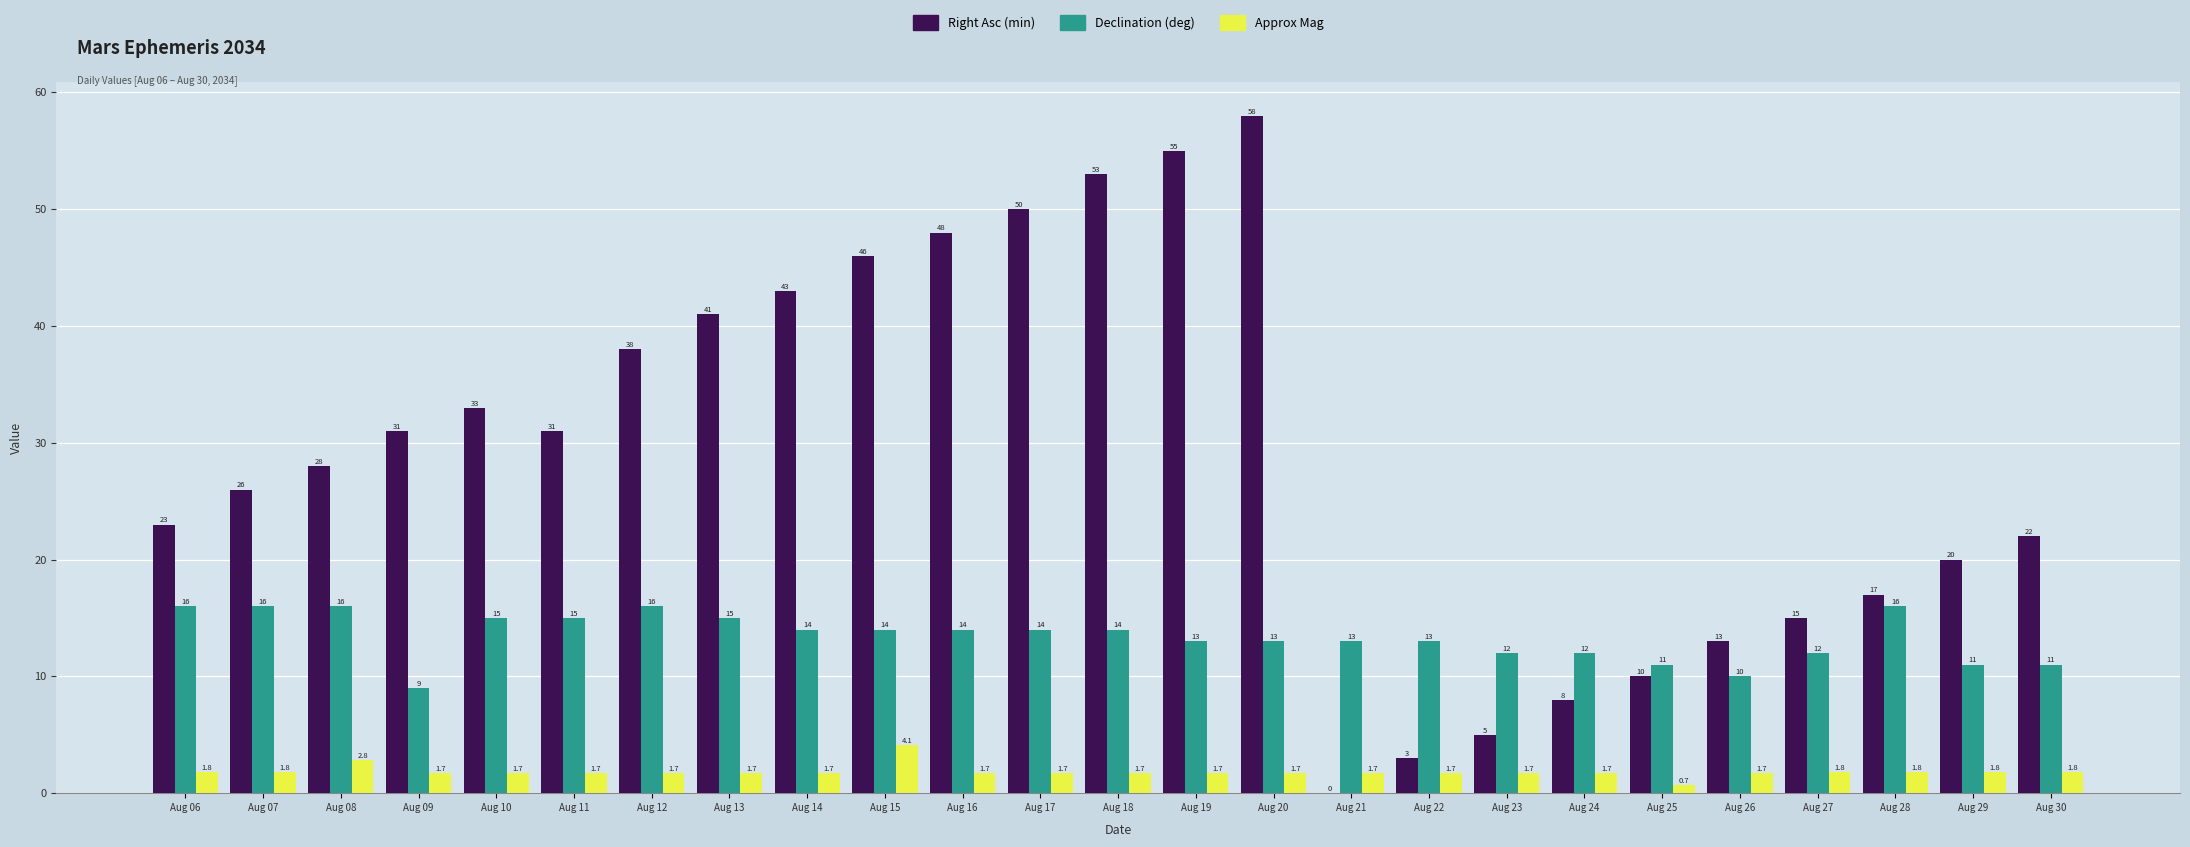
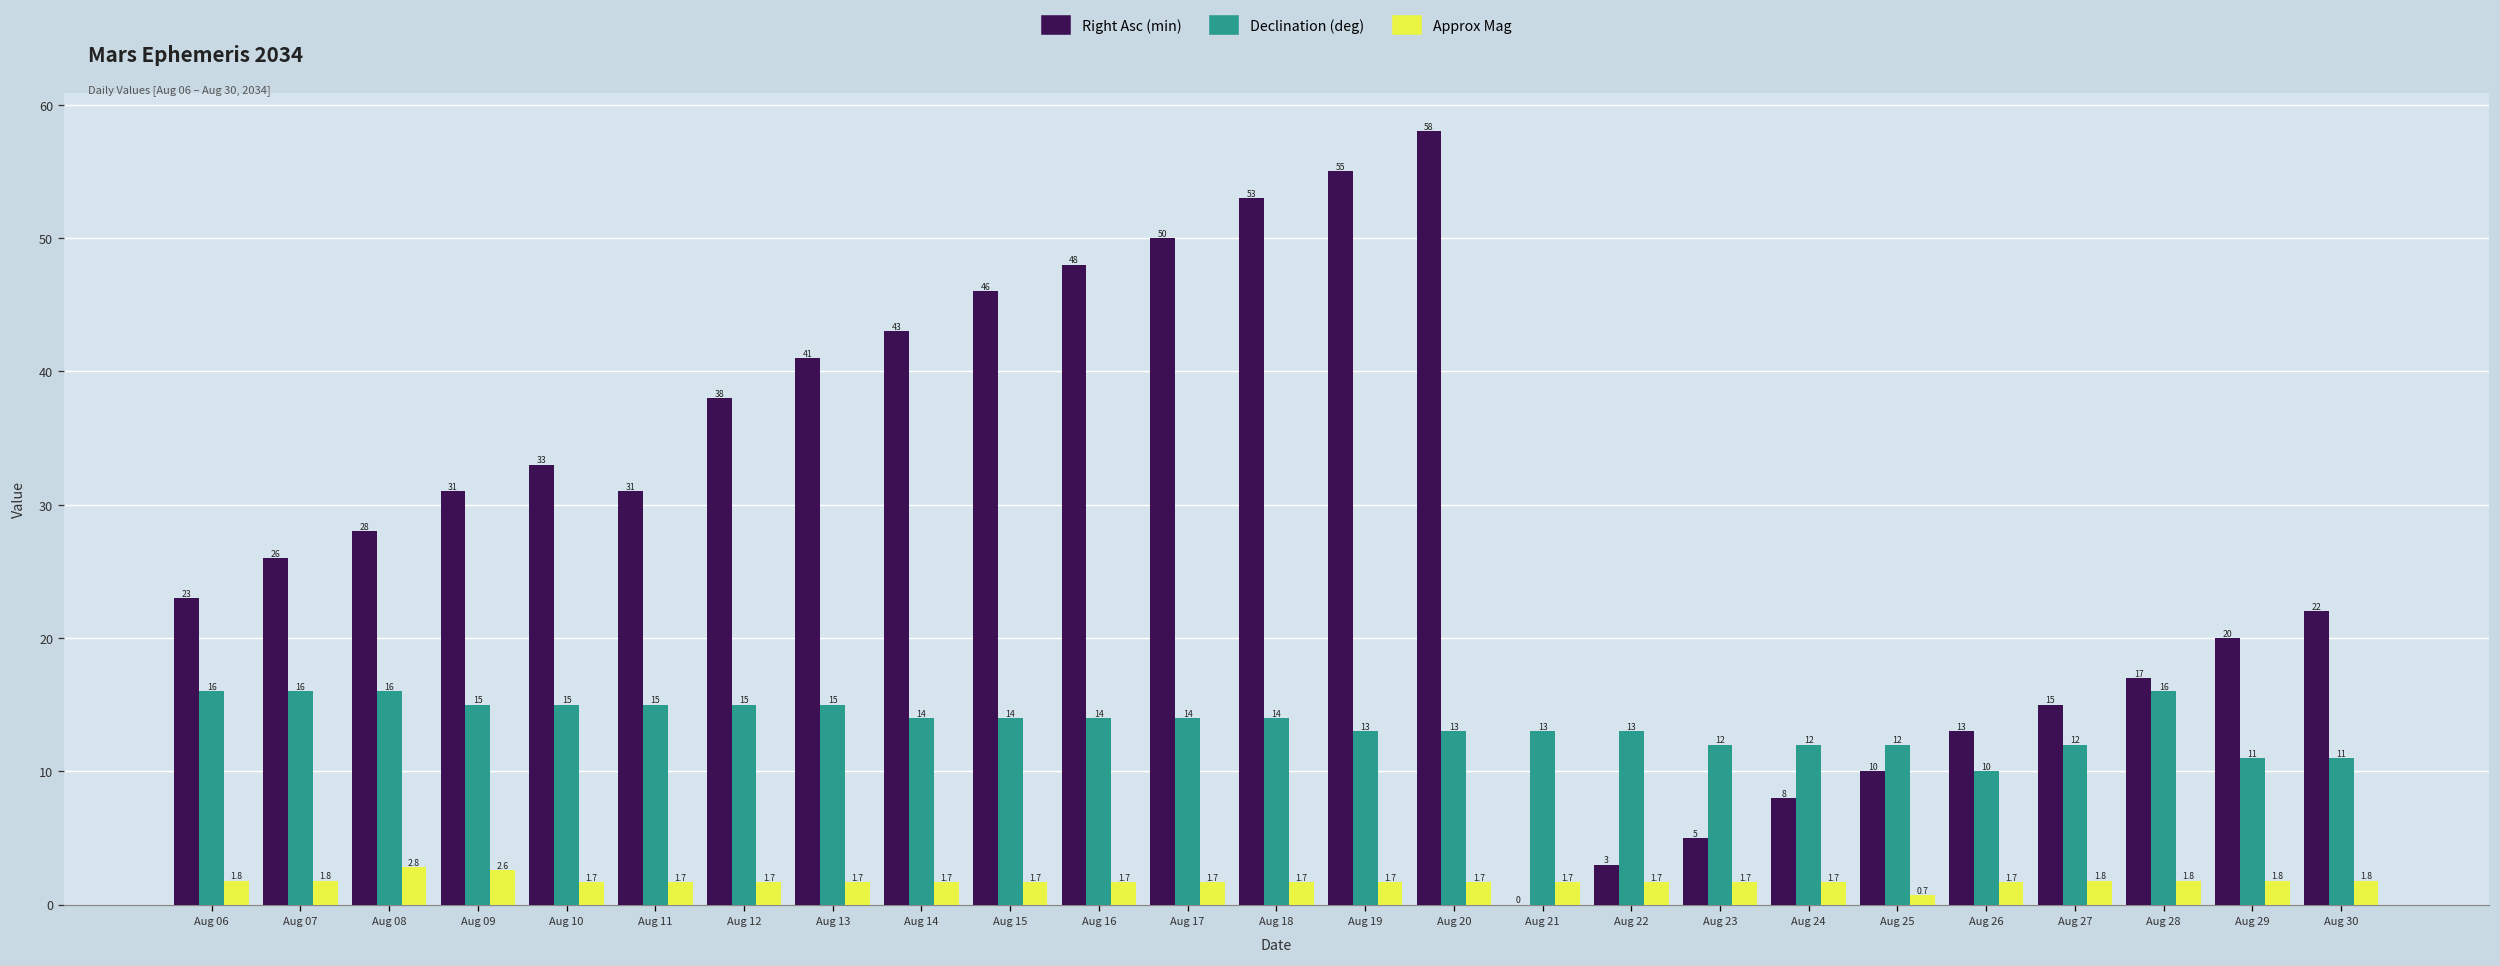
  {
    "Right Asc (min)": {
      "Aug 06": 23,
      "Aug 07": 26,
      "Aug 08": 28,
      "Aug 09": 31,
      "Aug 10": 33,
      "Aug 11": 31,
      "Aug 12": 38,
      "Aug 13": 41,
      "Aug 14": 43,
      "Aug 15": 46,
      "Aug 16": 48,
      "Aug 17": 50,
      "Aug 18": 53,
      "Aug 19": 55,
      "Aug 20": 58,
      "Aug 21": 0,
      "Aug 22": 3,
      "Aug 23": 5,
      "Aug 24": 8,
      "Aug 25": 10,
      "Aug 26": 13,
      "Aug 27": 15,
      "Aug 28": 17,
      "Aug 29": 20,
      "Aug 30": 22
    },
    "Declination (deg)": {
      "Aug 06": 16,
      "Aug 07": 16,
      "Aug 08": 16,
-     "Aug 09": 9,
+     "Aug 09": 15,
      "Aug 10": 15,
      "Aug 11": 15,
-     "Aug 12": 16,
+     "Aug 12": 15,
      "Aug 13": 15,
      "Aug 14": 14,
      "Aug 15": 14,
      "Aug 16": 14,
      "Aug 17": 14,
      "Aug 18": 14,
      "Aug 19": 13,
      "Aug 20": 13,
      "Aug 21": 13,
      "Aug 22": 13,
      "Aug 23": 12,
      "Aug 24": 12,
-     "Aug 25": 11,
+     "Aug 25": 12,
      "Aug 26": 10,
      "Aug 27": 12,
      "Aug 28": 16,
      "Aug 29": 11,
      "Aug 30": 11
    },
    "Approx Mag": {
      "Aug 06": 1.8,
      "Aug 07": 1.8,
      "Aug 08": 2.8,
-     "Aug 09": 1.7,
+     "Aug 09": 2.6,
      "Aug 10": 1.7,
      "Aug 11": 1.7,
      "Aug 12": 1.7,
      "Aug 13": 1.7,
      "Aug 14": 1.7,
-     "Aug 15": 4.1,
+     "Aug 15": 1.7,
      "Aug 16": 1.7,
      "Aug 17": 1.7,
      "Aug 18": 1.7,
      "Aug 19": 1.7,
      "Aug 20": 1.7,
      "Aug 21": 1.7,
      "Aug 22": 1.7,
      "Aug 23": 1.7,
      "Aug 24": 1.7,
      "Aug 25": 0.7,
      "Aug 26": 1.7,
      "Aug 27": 1.8,
      "Aug 28": 1.8,
      "Aug 29": 1.8,
      "Aug 30": 1.8
    }
  }
